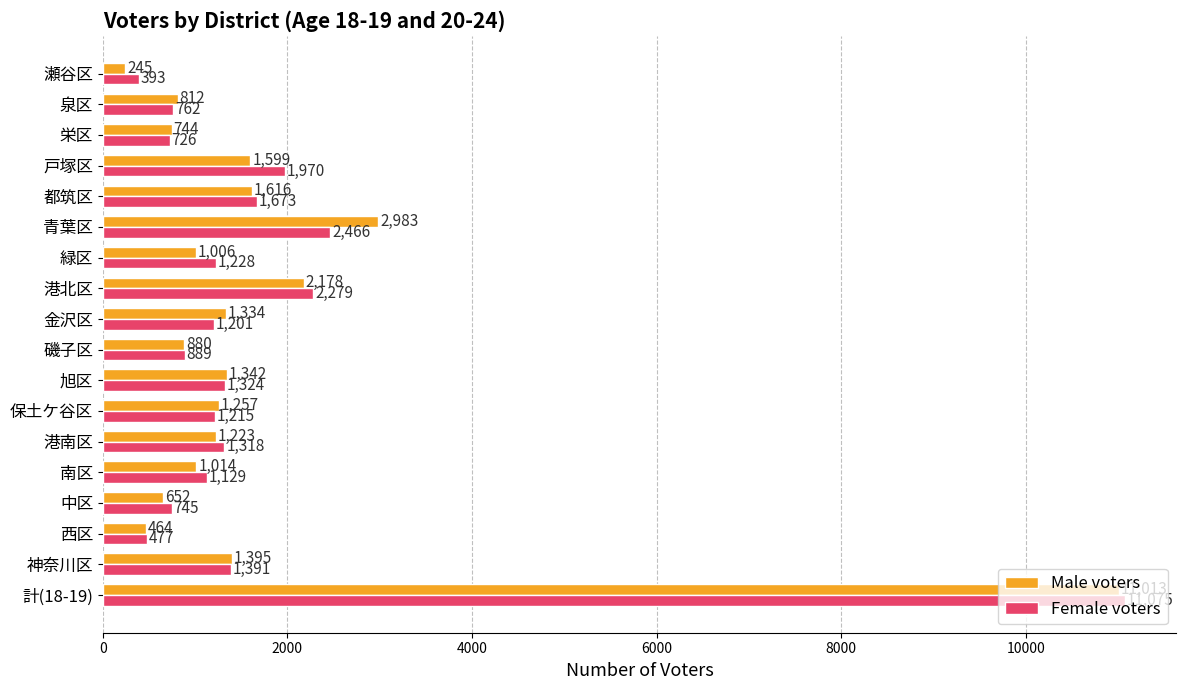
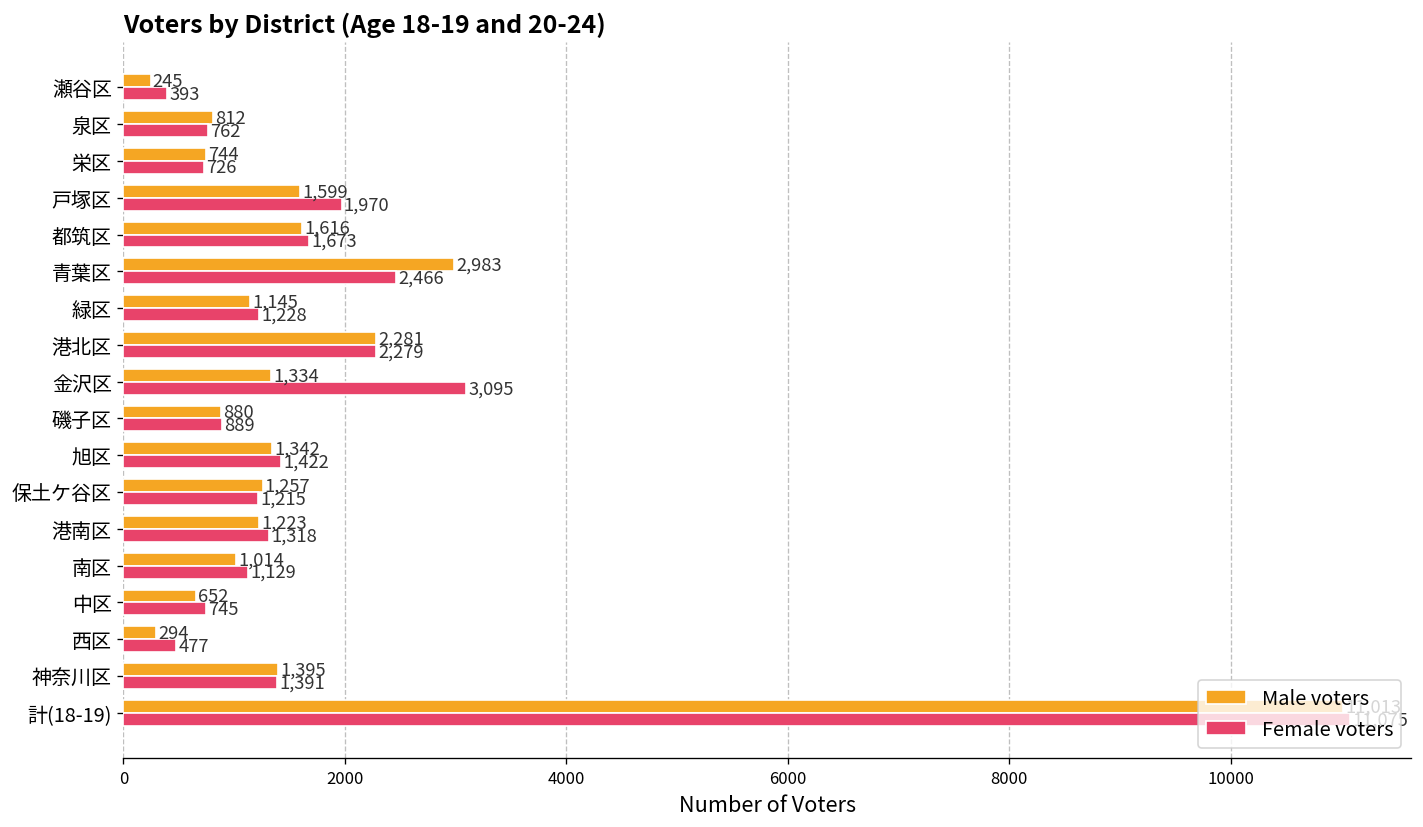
  {
    "Male voters": {
      "戸塚区": "1,599",
      "青葉区": "2,983",
-     "緑区": "1,006",
-     "港北区": "2,178",
-     "西区": "464"
+     "緑区": "1,145",
+     "港北区": "2,281",
+     "西区": "294"
    },
    "Female voters": {
      "戸塚区": "1,970",
      "青葉区": "2,466",
-     "金沢区": "1,201",
-     "旭区": "1,324"
+     "金沢区": "3,095",
+     "旭区": "1,422"
    }
  }
